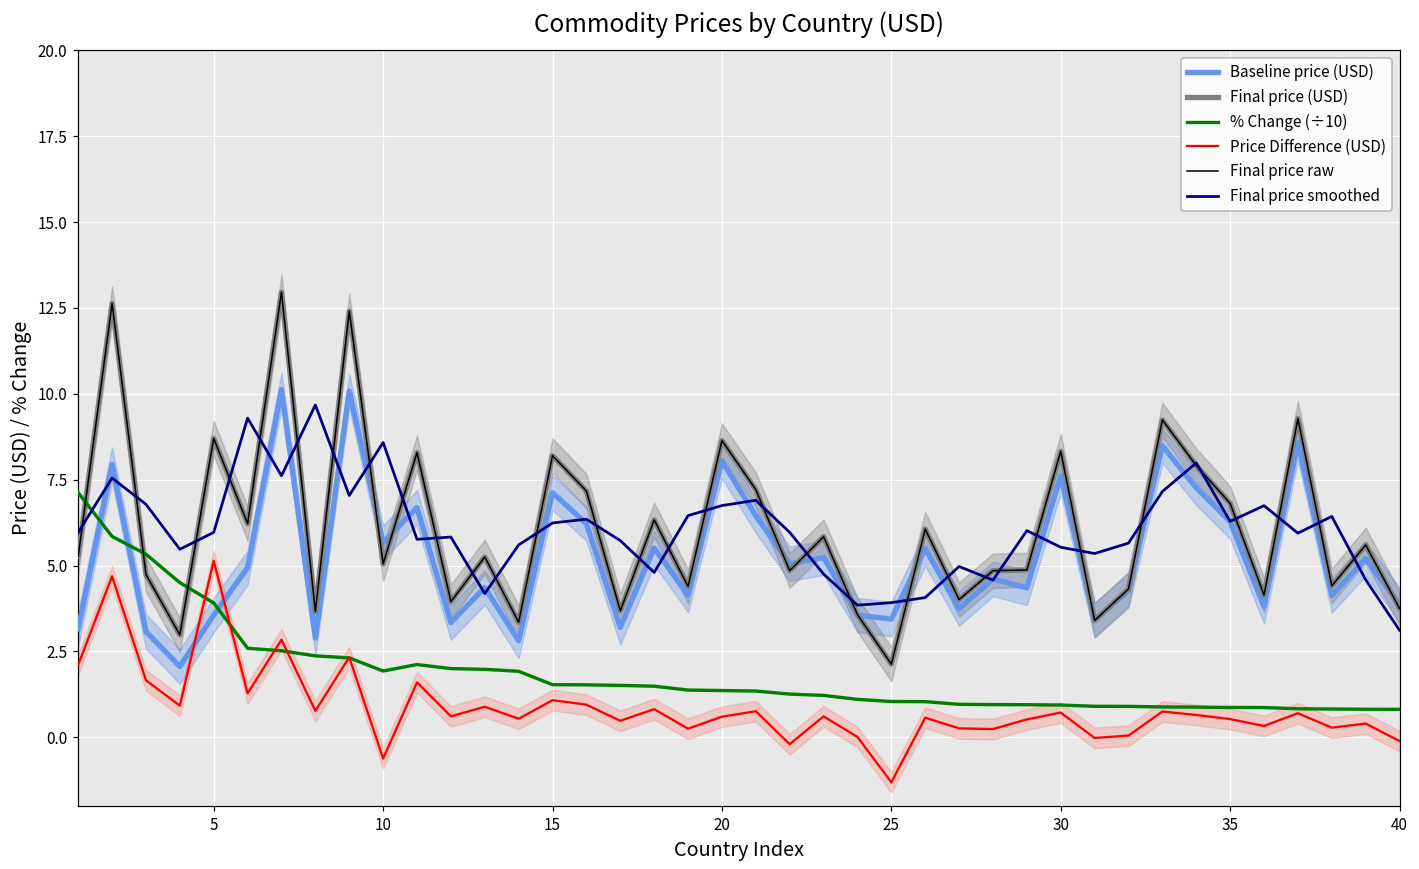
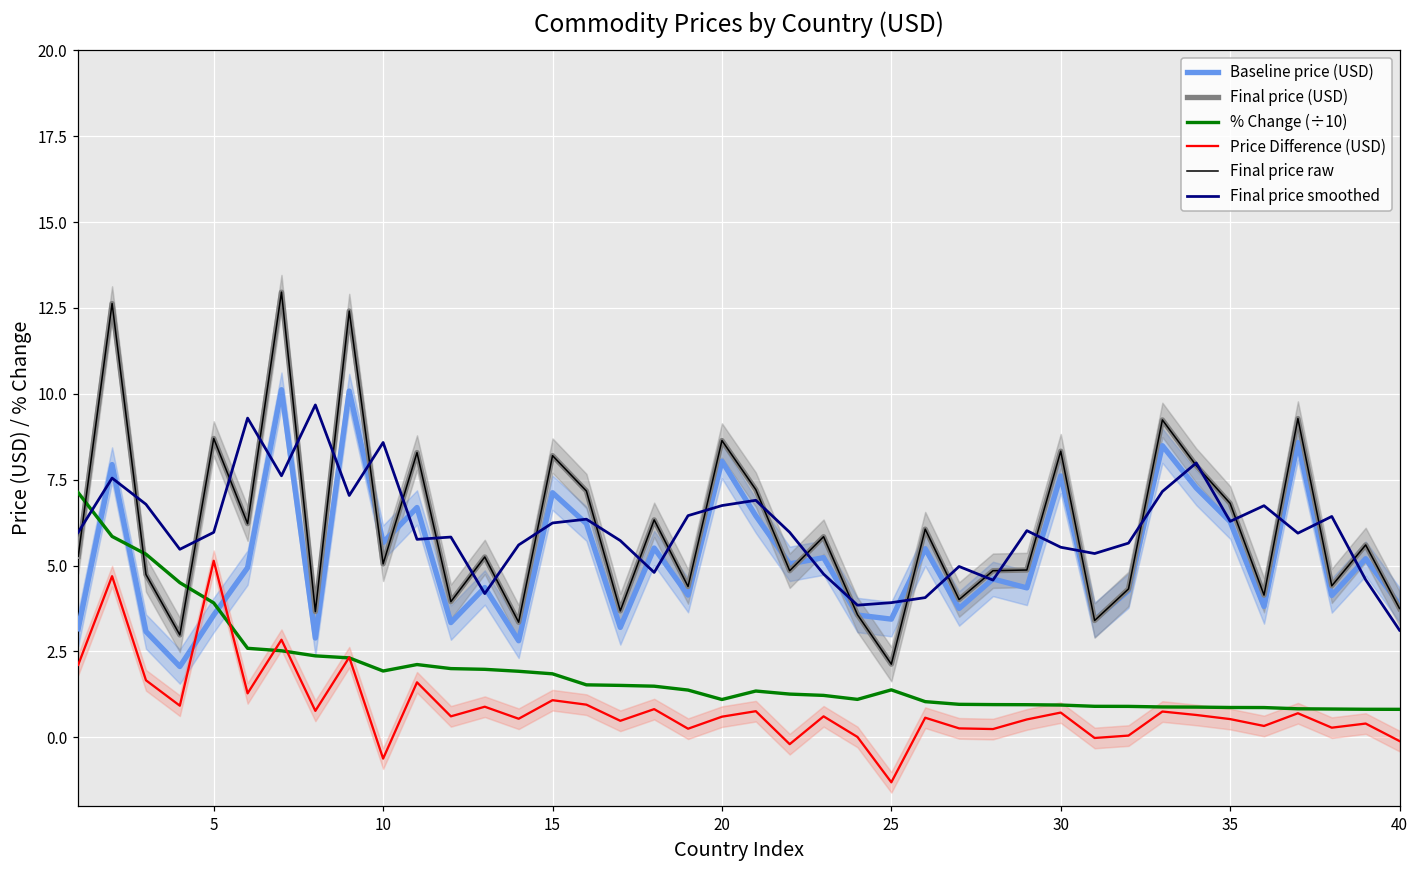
  {
    "Final price raw": {
      "5": 8.7,
      "10": 5.1,
      "15": 8.2,
      "20": 8.6,
      "25": 2.1,
      "30": 8.3,
      "40": 3.8
    },
    "% Change (÷10)": {
      "5": 3.9,
      "10": 1.9,
-     "15": 1.5,
-     "20": 1.4,
-     "25": 1.0,
+     "15": 1.8,
+     "20": 1.1,
+     "25": 1.4,
      "30": 0.9,
      "40": 0.8
    },
    "Price Difference (USD)": {
      "5": 5.1,
      "10": -0.6,
      "15": 1.1,
      "20": 0.6,
      "25": -1.3,
      "30": 0.7,
      "35": 0.5,
      "40": -0.1
    },
    "Final price smoothed": {
      "5": 6.0,
      "10": 8.6,
      "15": 6.2,
      "20": 6.7,
      "30": 5.5,
      "40": 3.1
    }
  }
